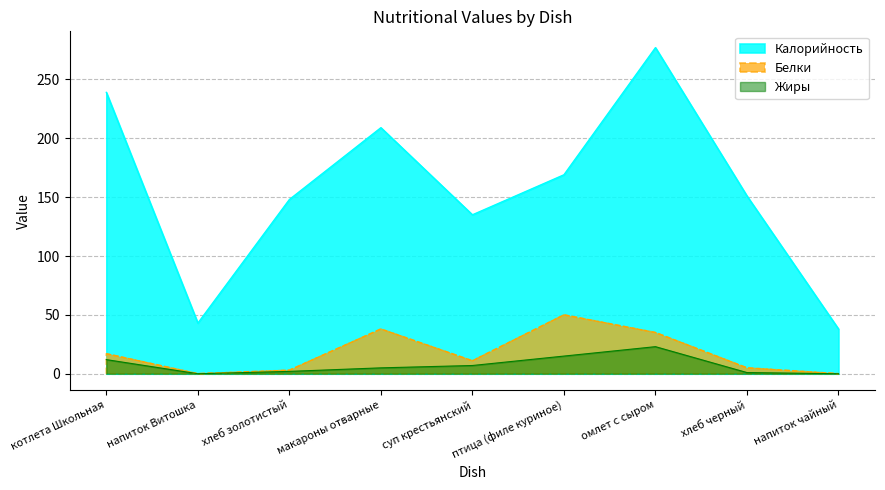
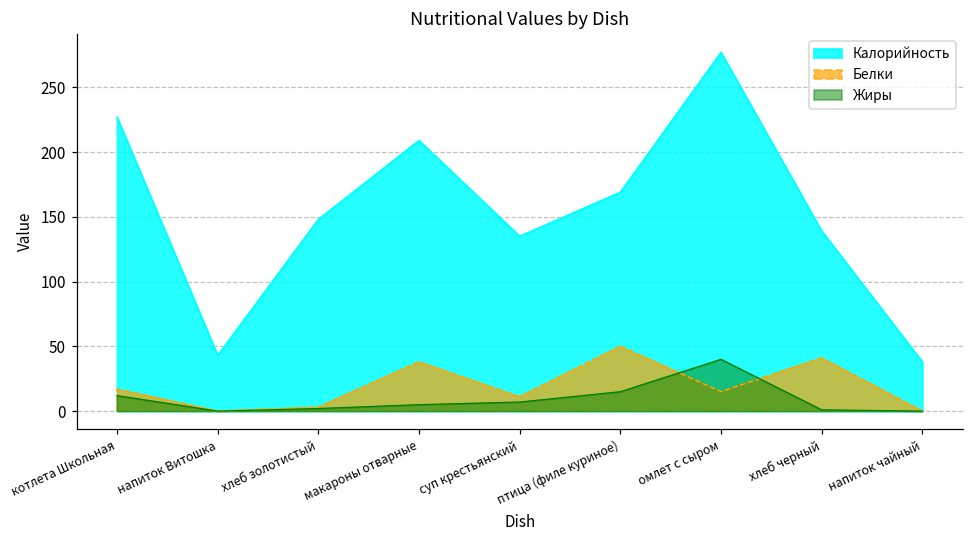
  {
    "Калорийность": {
-     "котлета Школьная": 239,
+     "котлета Школьная": 227,
      "напиток Витошка": 43,
      "хлеб золотистый": 148,
      "макароны отварные": 209,
      "суп крестьянский": 135,
      "птица (филе куриное)": 169,
      "омлет с сыром": 277,
-     "хлеб черный": 151,
+     "хлеб черный": 139,
      "напиток чайный": 38
    },
    "Белки": {
      "котлета Школьная": 17,
      "макароны отварные": 38,
      "суп крестьянский": 11,
      "птица (филе куриное)": 50,
-     "омлет с сыром": 35,
-     "хлеб черный": 5
+     "омлет с сыром": 15,
+     "хлеб черный": 41
    },
    "Жиры": {
      "котлета Школьная": 12,
      "макароны отварные": 5,
      "суп крестьянский": 7,
      "птица (филе куриное)": 15,
-     "омлет с сыром": 23,
+     "омлет с сыром": 40,
      "хлеб черный": 1
    }
  }
